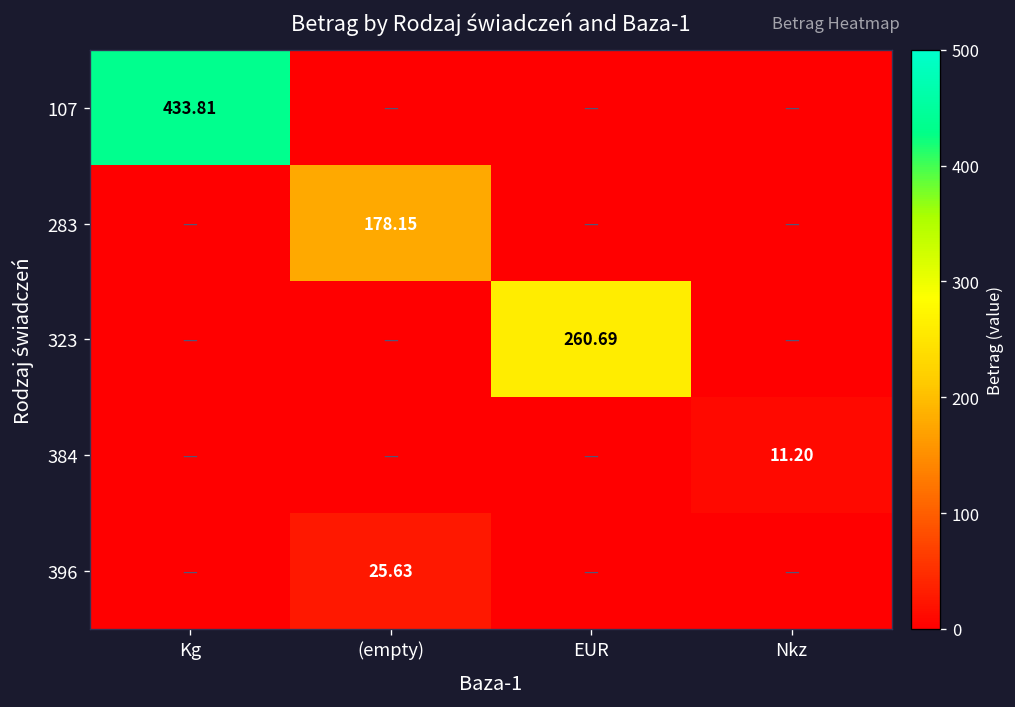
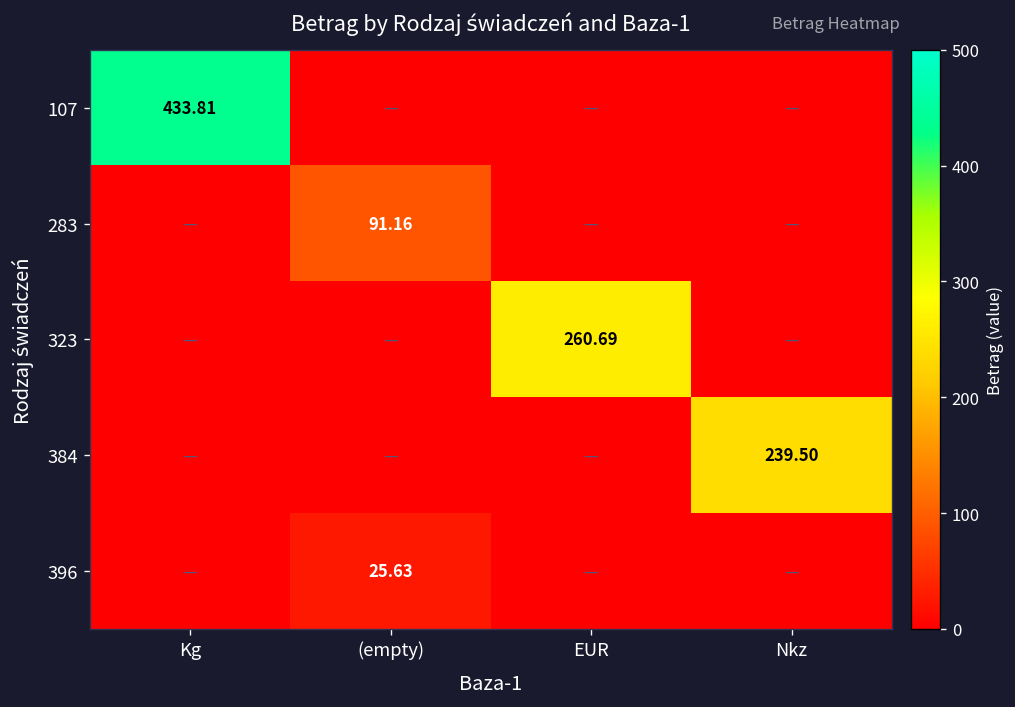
  {
    "107": {
      "Kg": 433.81
    },
    "283": {
-     "(empty)": 178.15
+     "(empty)": 91.16
    },
    "323": {
      "EUR": 260.69
    },
    "384": {
-     "Nkz": 11.20
+     "Nkz": 239.50
    },
    "396": {
      "(empty)": 25.63
    }
  }
